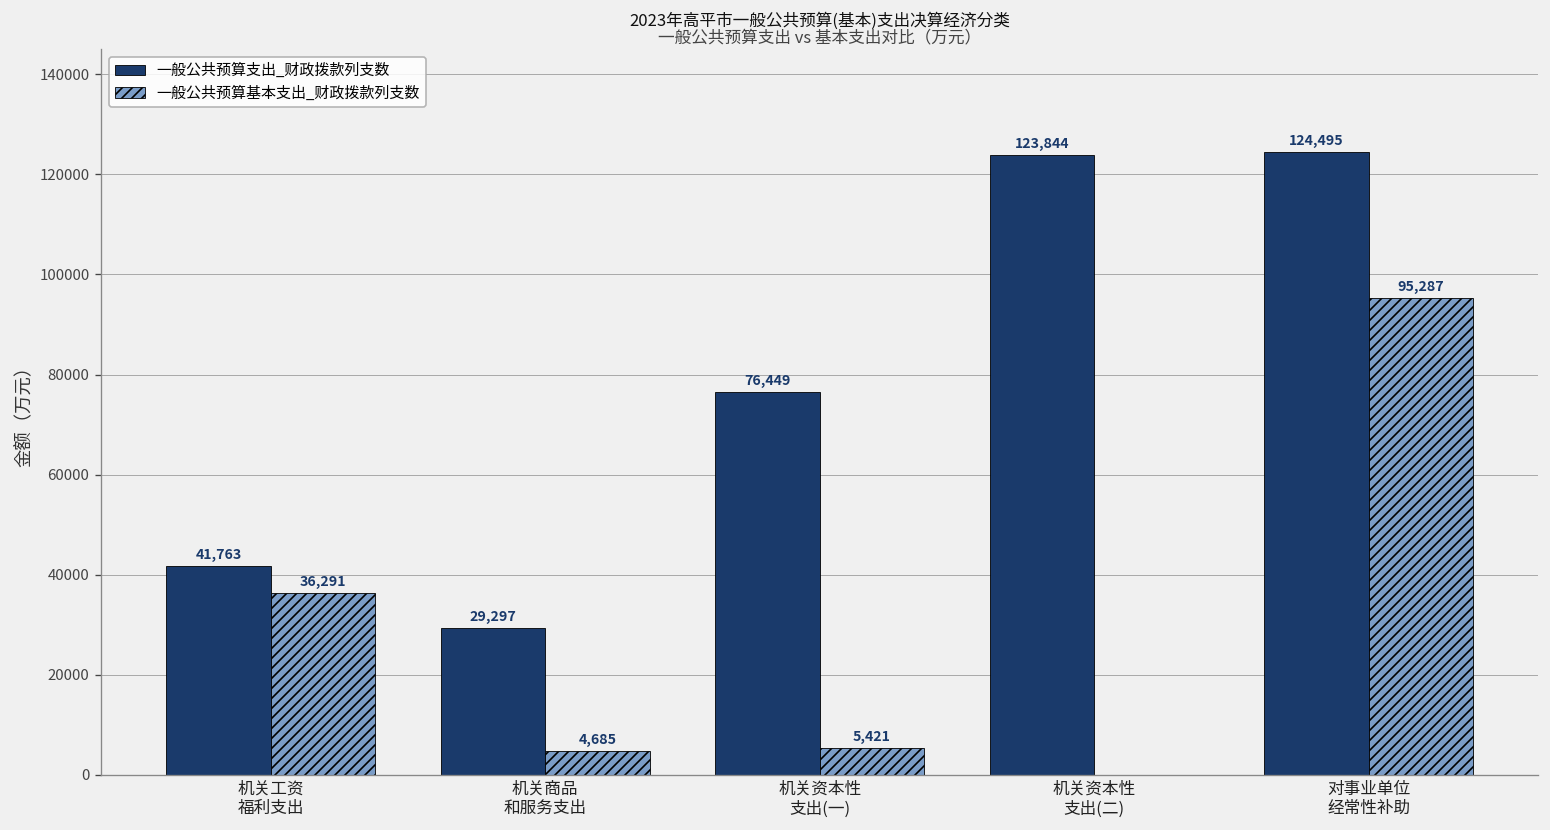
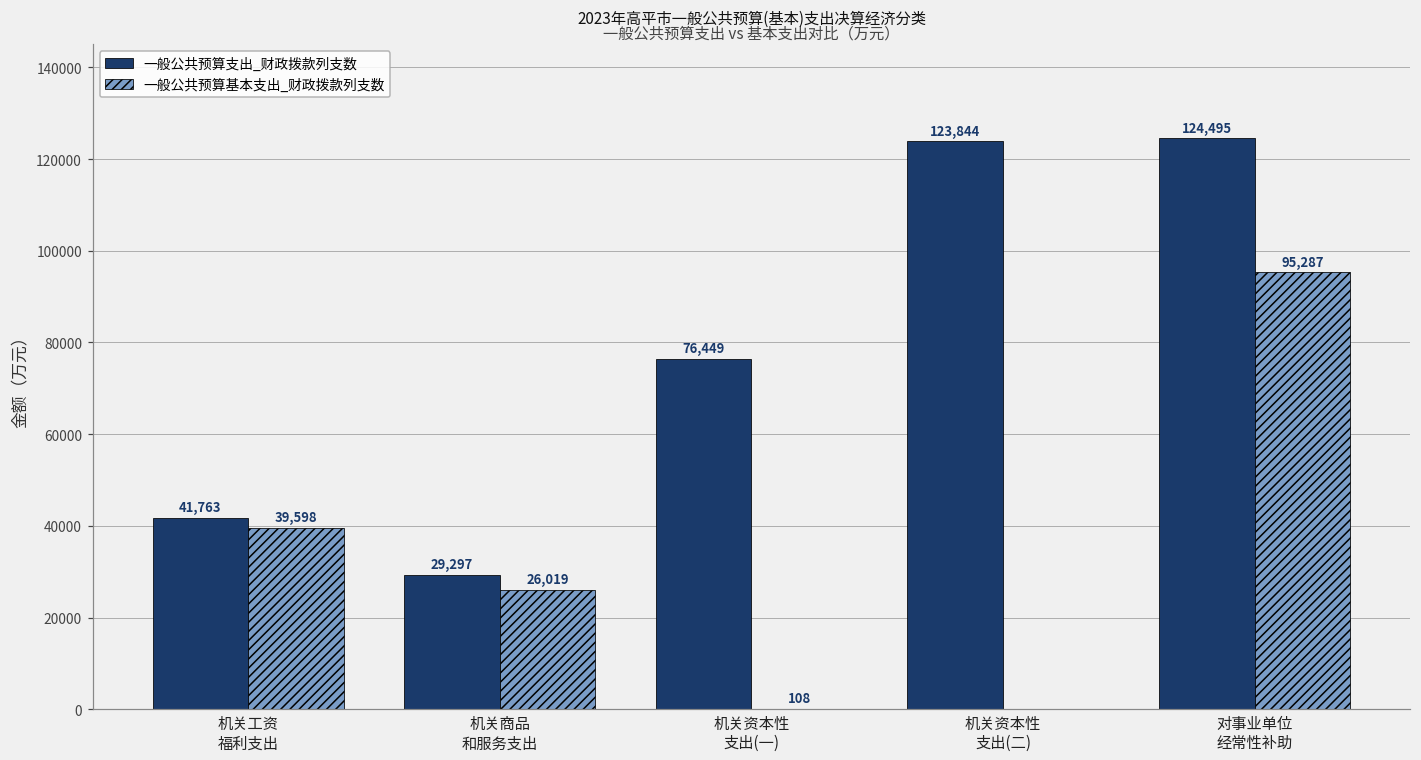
  {
    "一般公共预算支出_财政拨款列支数": {
      "机关工资 福利支出": "41,763",
      "机关商品 和服务支出": "29,297",
      "机关资本性 支出(一)": "76,449",
      "机关资本性 支出(二)": "123,844",
      "对事业单位 经常性补助": "124,495"
    },
    "一般公共预算基本支出_财政拨款列支数": {
-     "机关工资 福利支出": "36,291",
-     "机关商品 和服务支出": "4,685",
-     "机关资本性 支出(一)": "5,421",
+     "机关工资 福利支出": "39,598",
+     "机关商品 和服务支出": "26,019",
+     "机关资本性 支出(一)": "108",
      "对事业单位 经常性补助": "95,287"
    }
  }
